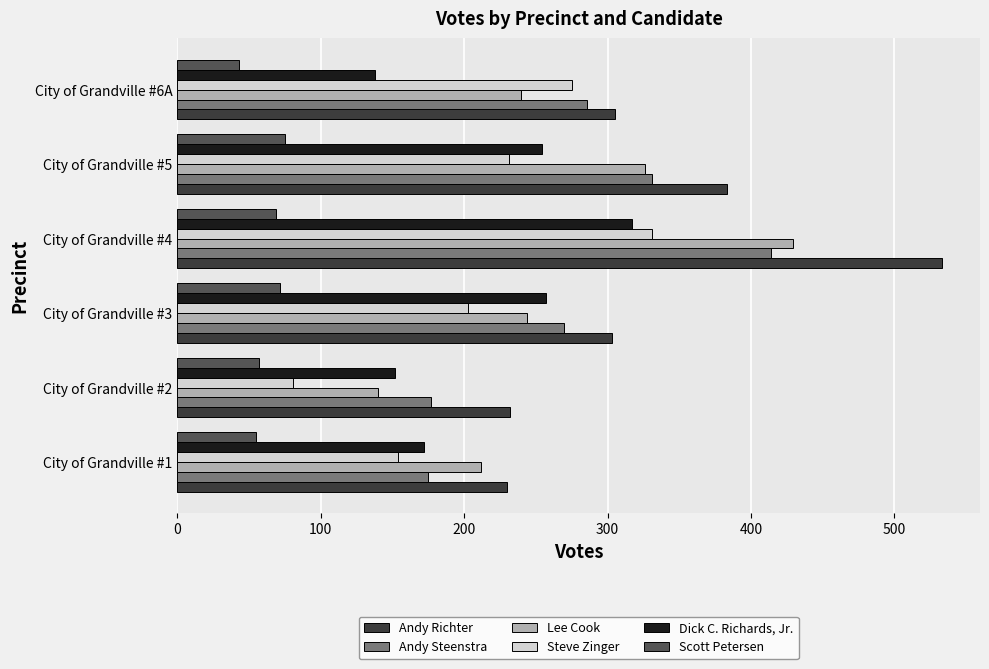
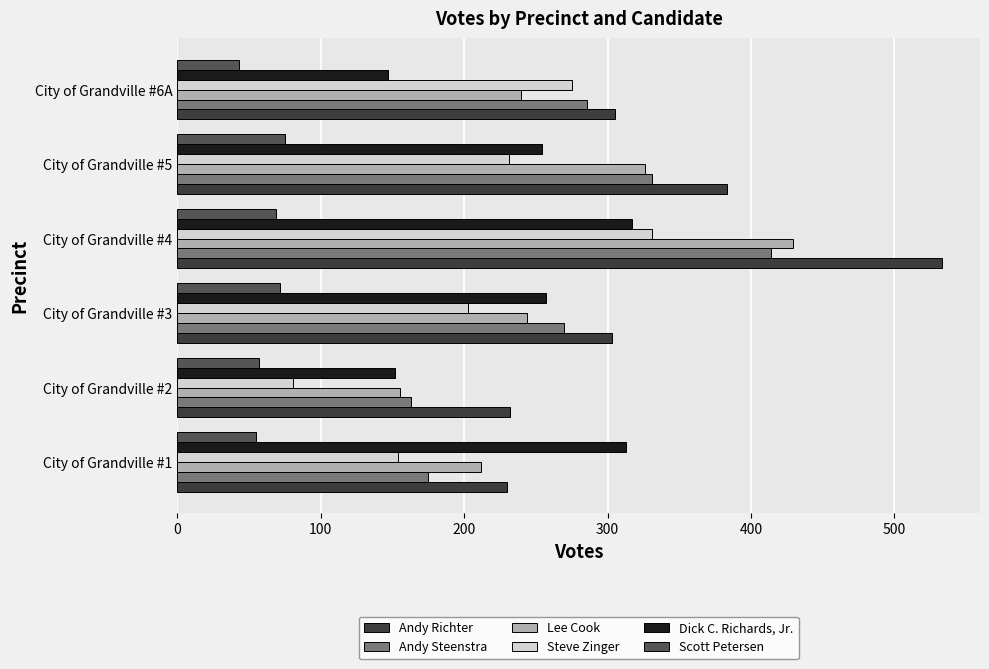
  {
    "Andy Steenstra": {
      "City of Grandville #6A": 286,
      "City of Grandville #5": 331,
      "City of Grandville #4": 414,
      "City of Grandville #3": 270,
-     "City of Grandville #2": 177,
+     "City of Grandville #2": 163,
      "City of Grandville #1": 175
    },
    "Lee Cook": {
      "City of Grandville #6A": 240,
      "City of Grandville #5": 326,
      "City of Grandville #4": 429,
      "City of Grandville #3": 244,
-     "City of Grandville #2": 140,
+     "City of Grandville #2": 155,
      "City of Grandville #1": 212
    },
    "Steve Zinger": {
      "City of Grandville #6A": 275,
      "City of Grandville #5": 231,
      "City of Grandville #4": 331,
      "City of Grandville #3": 203,
      "City of Grandville #2": 81,
      "City of Grandville #1": 154
    },
    "Dick C. Richards, Jr.": {
-     "City of Grandville #6A": 138,
+     "City of Grandville #6A": 147,
      "City of Grandville #5": 254,
      "City of Grandville #4": 317,
      "City of Grandville #3": 257,
      "City of Grandville #2": 152,
-     "City of Grandville #1": 172
+     "City of Grandville #1": 313
    }
  }
